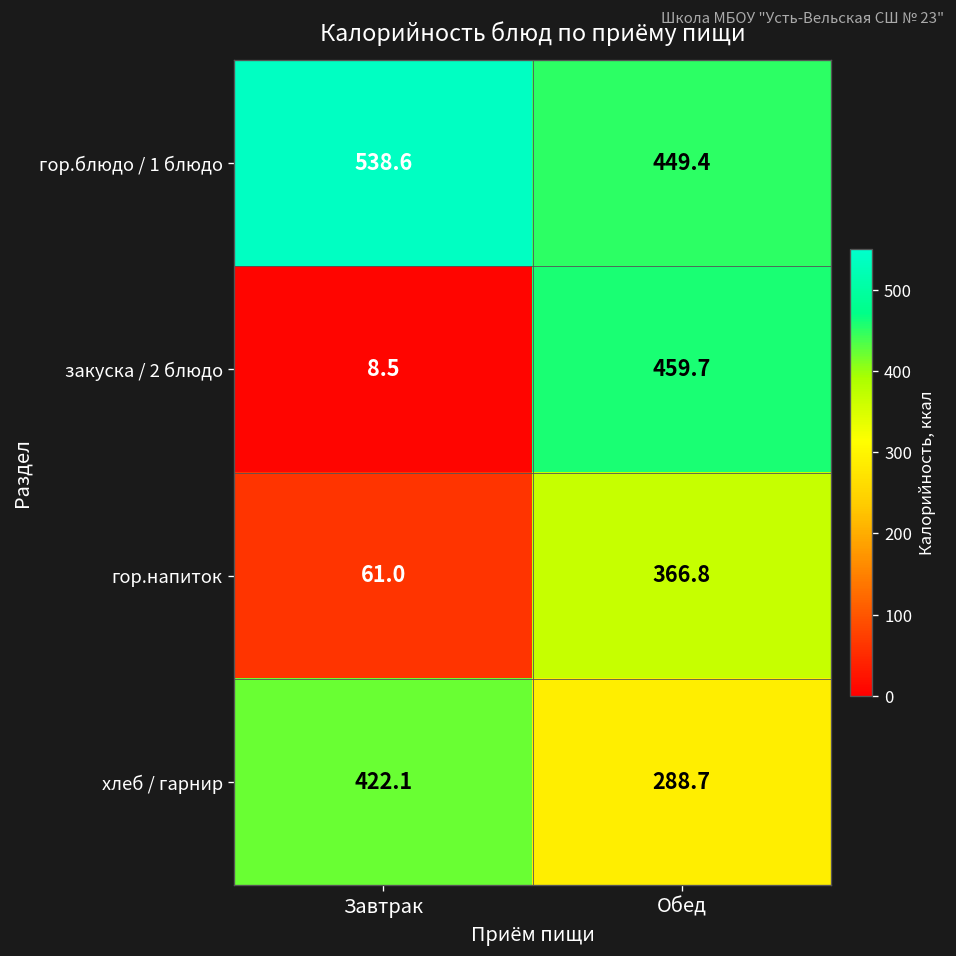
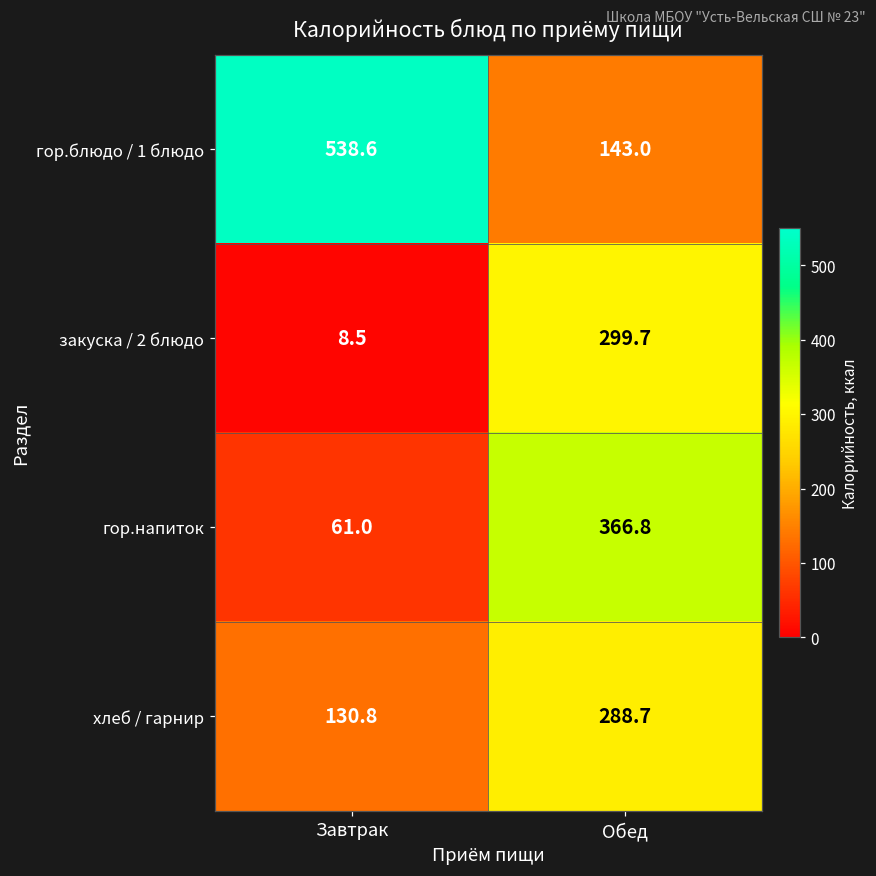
  {
    "гор.блюдо / 1 блюдо": {
      "Завтрак": 538.6,
-     "Обед": 449.4
+     "Обед": 143.0
    },
    "закуска / 2 блюдо": {
      "Завтрак": 8.5,
-     "Обед": 459.7
+     "Обед": 299.7
    },
    "гор.напиток": {
      "Завтрак": 61.0,
      "Обед": 366.8
    },
    "хлеб / гарнир": {
-     "Завтрак": 422.1,
+     "Завтрак": 130.8,
      "Обед": 288.7
    }
  }
